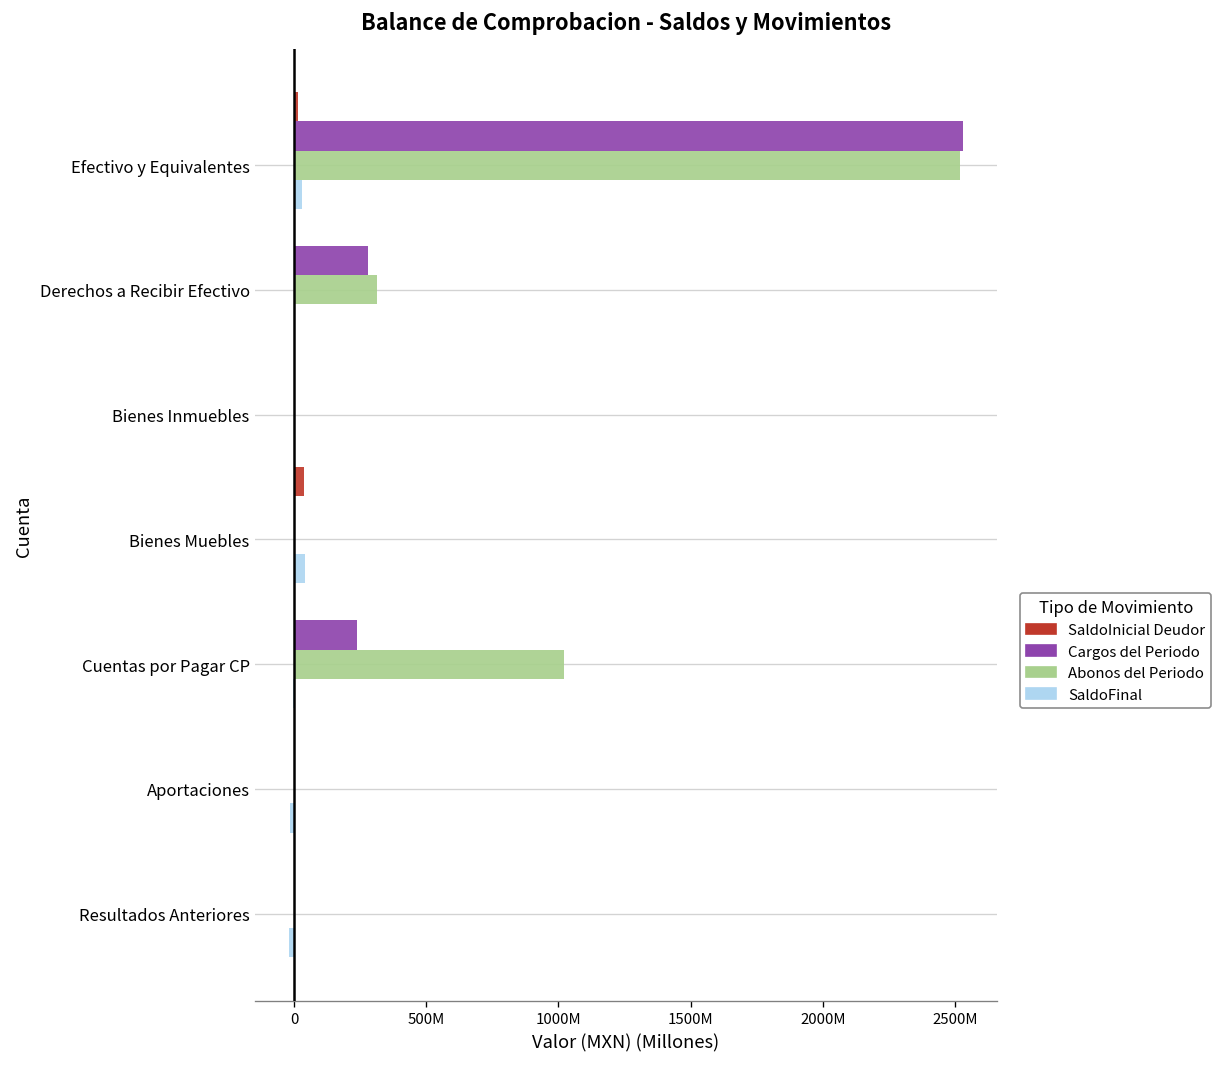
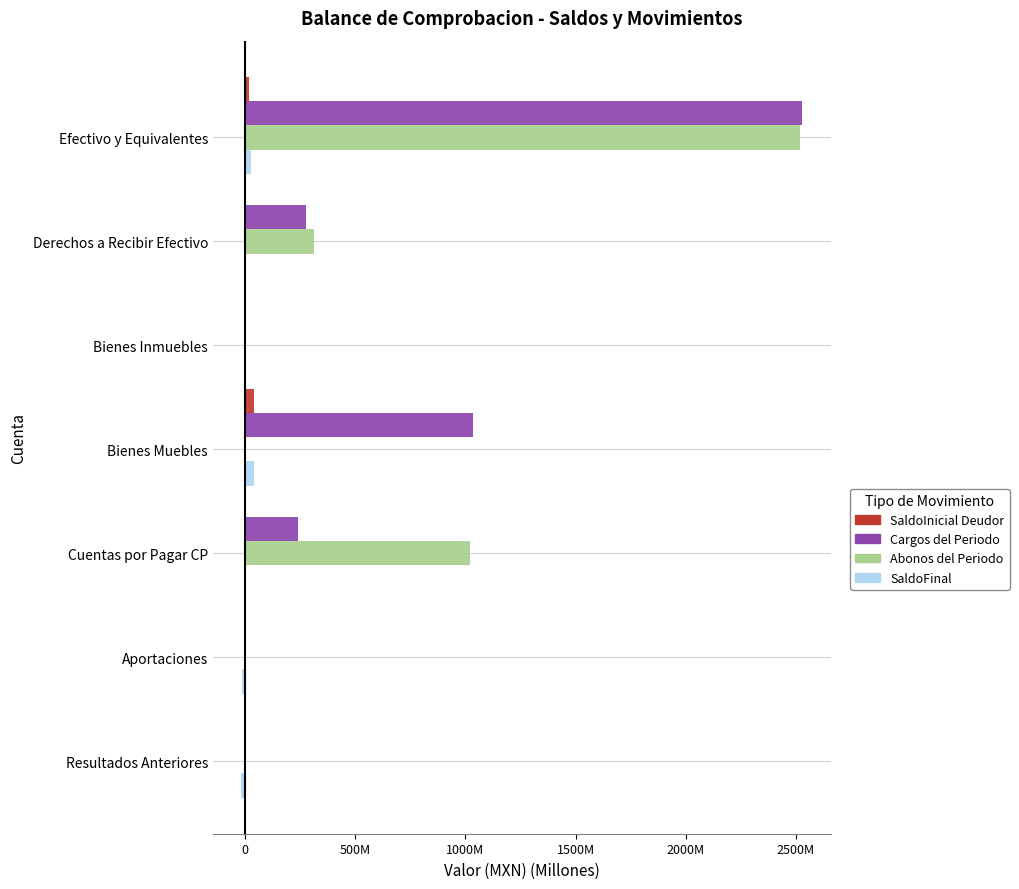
  {
    "SaldoInicial Deudor": {
      "Efectivo y Equivalentes": 20000000,
      "Bienes Muebles": 40000000,
      "Cuentas por Pagar CP": 0,
      "Aportaciones": 0,
      "Resultados Anteriores": 0
    },
    "Cargos del Periodo": {
      "Efectivo y Equivalentes": 2530000000,
      "Derechos a Recibir Efectivo": 280000000,
      "Bienes Inmuebles": 0,
-     "Bienes Muebles": 0,
+     "Bienes Muebles": 1040000000,
      "Cuentas por Pagar CP": 240000000,
      "Aportaciones": 0,
      "Resultados Anteriores": 0
    },
    "Abonos del Periodo": {
      "Efectivo y Equivalentes": 2520000000,
      "Derechos a Recibir Efectivo": 310000000,
      "Bienes Inmuebles": 0,
      "Bienes Muebles": 0,
      "Cuentas por Pagar CP": 1020000000,
      "Aportaciones": 0
    },
    "SaldoFinal": {
      "Efectivo y Equivalentes": 30000000,
      "Bienes Muebles": 40000000,
      "Aportaciones": -20000000,
      "Resultados Anteriores": -20000000
    }
  }
